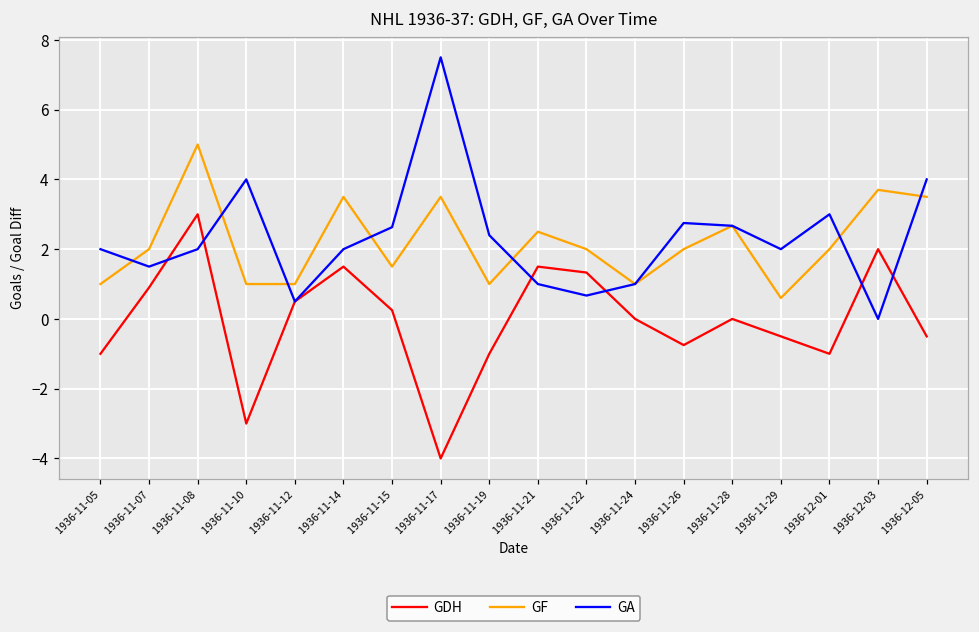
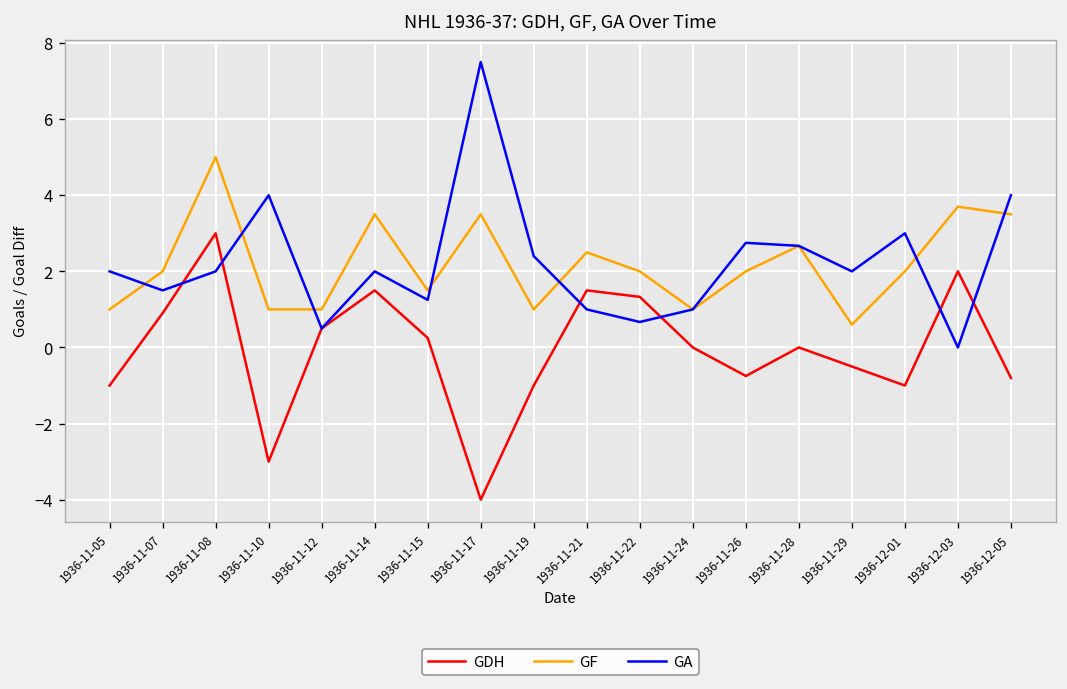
  {
    "GDH": {
      "1936-11-05": -1.0,
      "1936-11-07": 0.9,
      "1936-11-08": 3.0,
      "1936-11-10": -3.0,
      "1936-11-14": 1.5,
      "1936-11-15": 0.3,
      "1936-11-17": -4.0,
      "1936-11-19": -1.0,
      "1936-11-21": 1.5,
      "1936-11-22": 1.3,
      "1936-11-24": 0.0,
      "1936-11-26": -0.8,
      "1936-11-28": 0.0,
      "1936-11-29": -0.5,
      "1936-12-01": -1.0,
      "1936-12-03": 2.0,
-     "1936-12-05": -0.5
+     "1936-12-05": -0.8
    },
    "GF": {
      "1936-11-05": 1.0,
      "1936-11-07": 2.0,
      "1936-11-08": 5.0,
      "1936-11-10": 1.0,
      "1936-11-12": 1.0,
      "1936-11-14": 3.5,
      "1936-11-15": 1.5,
      "1936-11-17": 3.5,
      "1936-11-19": 1.0,
      "1936-11-21": 2.5,
      "1936-11-22": 2.0,
      "1936-11-26": 2.0,
      "1936-11-29": 0.6,
      "1936-12-01": 2.0,
      "1936-12-03": 3.7,
      "1936-12-05": 3.5
    },
    "GA": {
      "1936-11-05": 2.0,
      "1936-11-07": 1.5,
      "1936-11-08": 2.0,
      "1936-11-10": 4.0,
      "1936-11-14": 2.0,
-     "1936-11-15": 2.6,
+     "1936-11-15": 1.3,
      "1936-11-17": 7.5,
      "1936-11-19": 2.4,
      "1936-11-21": 1.0,
      "1936-11-22": 0.7,
      "1936-11-26": 2.8,
      "1936-11-29": 2.0,
      "1936-12-01": 3.0,
      "1936-12-03": 0.0,
      "1936-12-05": 4.0
    }
  }
